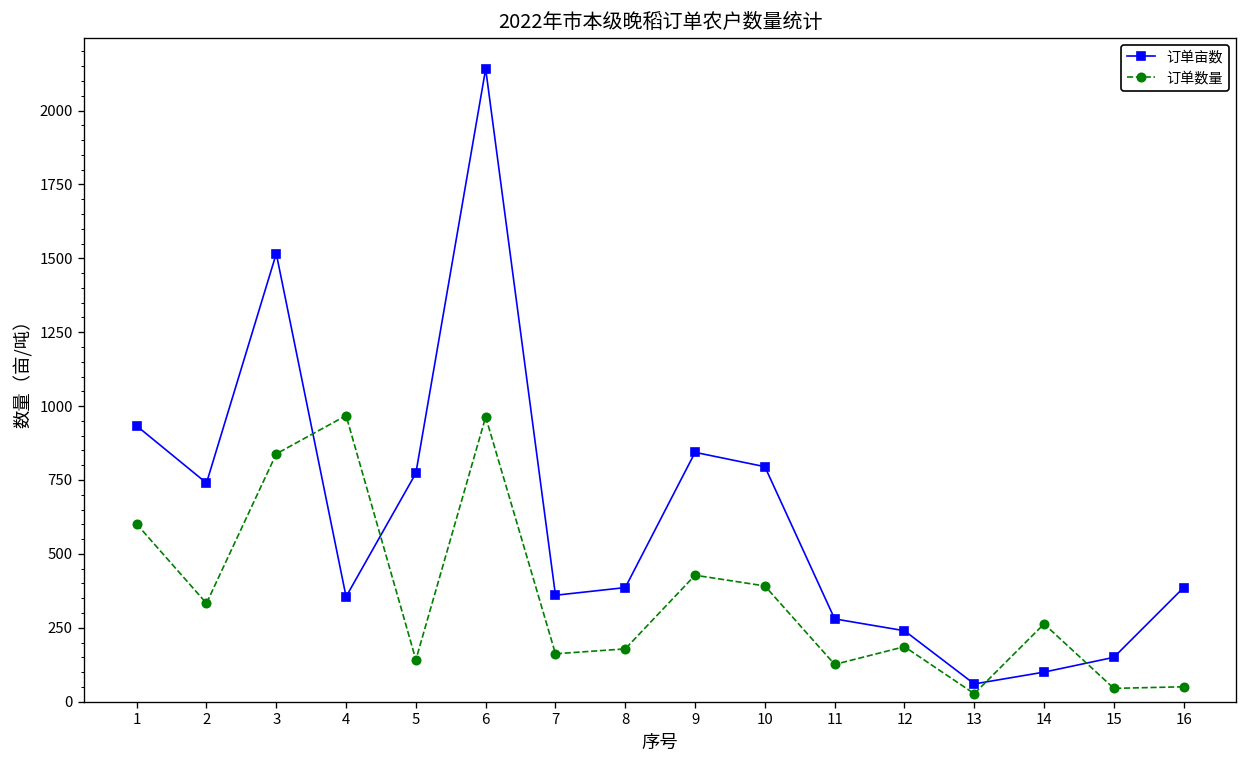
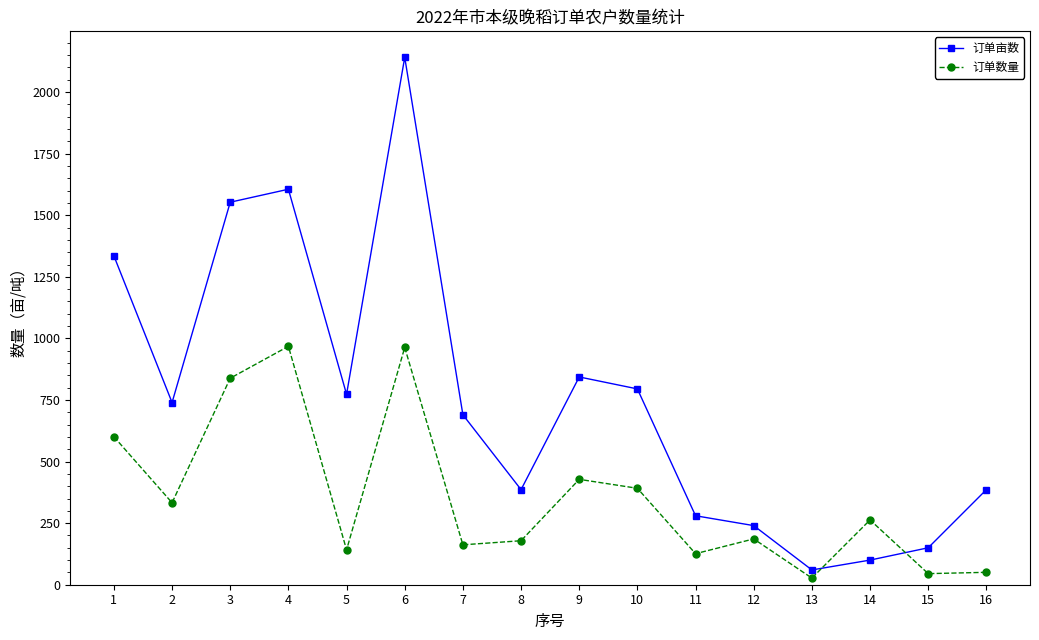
  {
    "订单亩数": {
-     "1": 930,
+     "1": 1340,
      "2": 740,
-     "3": 1520,
-     "4": 360,
+     "3": 1550,
+     "4": 1610,
      "5": 770,
      "6": 2140,
-     "7": 360,
+     "7": 690,
      "8": 390,
      "9": 840,
      "10": 800,
      "11": 280,
      "12": 240,
      "13": 60,
      "14": 100,
      "15": 150,
      "16": 390
    },
    "订单数量": {
      "1": 600,
      "2": 330,
      "3": 840,
      "4": 970,
      "5": 140,
      "6": 960,
      "7": 160,
      "8": 180,
      "9": 430,
      "10": 390,
      "11": 130,
      "12": 190,
      "13": 30,
      "14": 260,
      "15": 50,
      "16": 50
    }
  }
